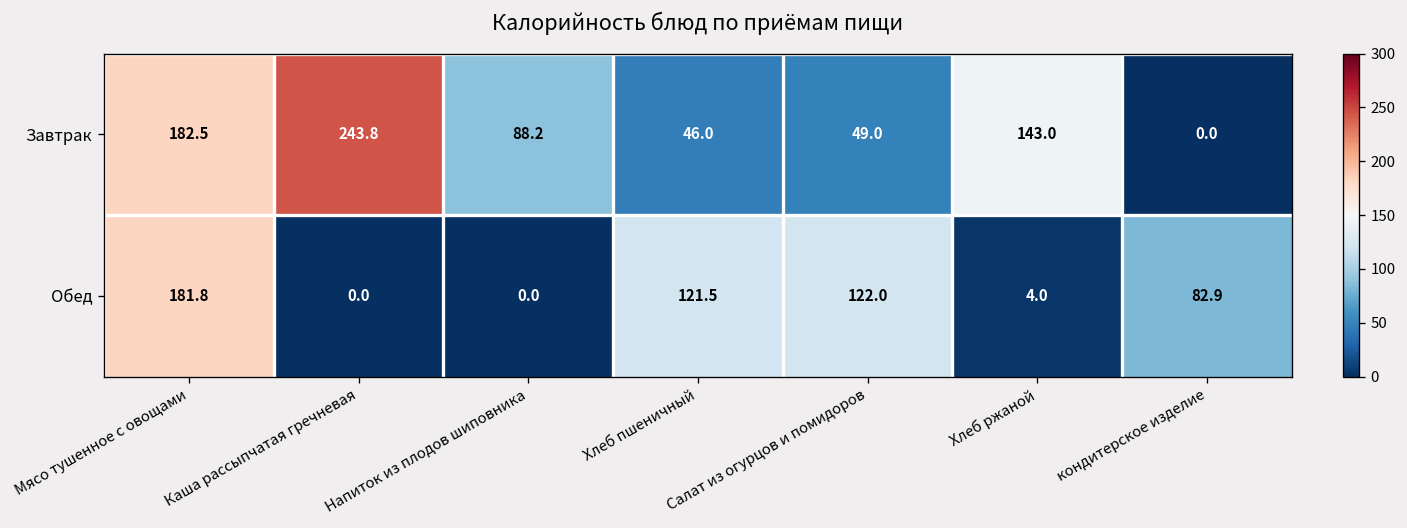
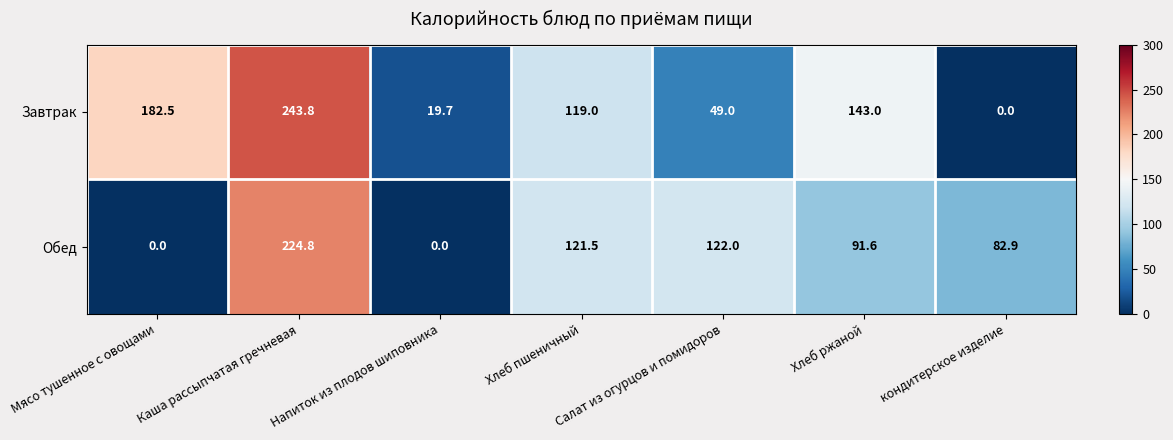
  {
    "Завтрак": {
      "Мясо тушенное с овощами": 182.5,
      "Каша рассыпчатая гречневая": 243.8,
-     "Напиток из плодов шиповника": 88.2,
-     "Хлеб пшеничный": 46.0,
+     "Напиток из плодов шиповника": 19.7,
+     "Хлеб пшеничный": 119.0,
      "Салат из огурцов и помидоров": 49.0,
      "Хлеб ржаной": 143.0,
      "кондитерское изделие": 0.0
    },
    "Обед": {
-     "Мясо тушенное с овощами": 181.8,
-     "Каша рассыпчатая гречневая": 0.0,
+     "Мясо тушенное с овощами": 0.0,
+     "Каша рассыпчатая гречневая": 224.8,
      "Напиток из плодов шиповника": 0.0,
      "Хлеб пшеничный": 121.5,
      "Салат из огурцов и помидоров": 122.0,
-     "Хлеб ржаной": 4.0,
+     "Хлеб ржаной": 91.6,
      "кондитерское изделие": 82.9
    }
  }
